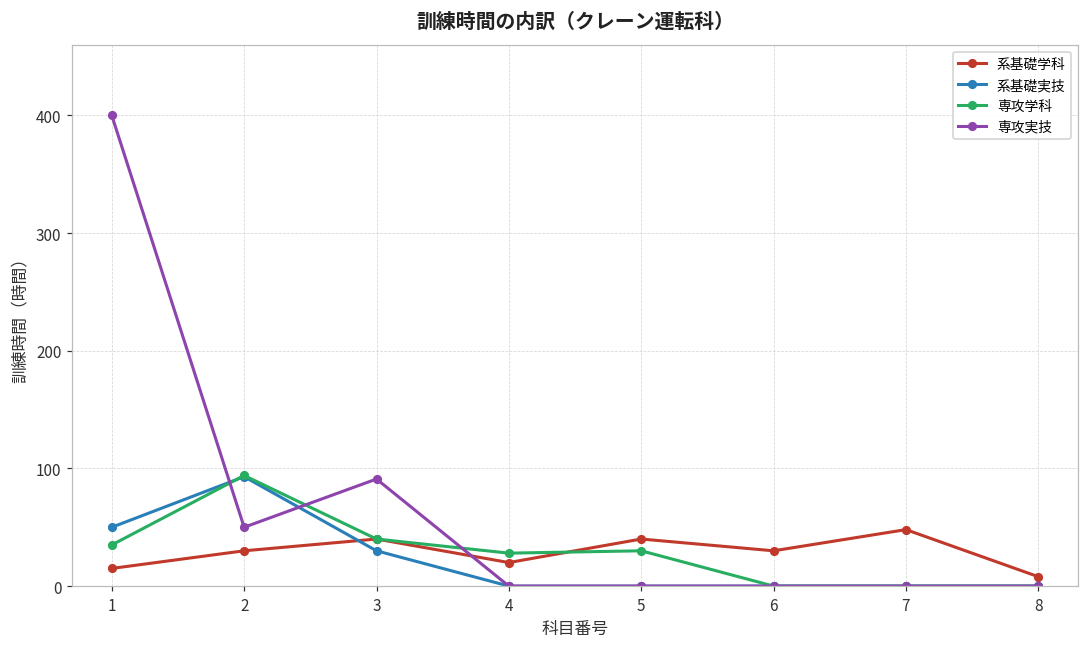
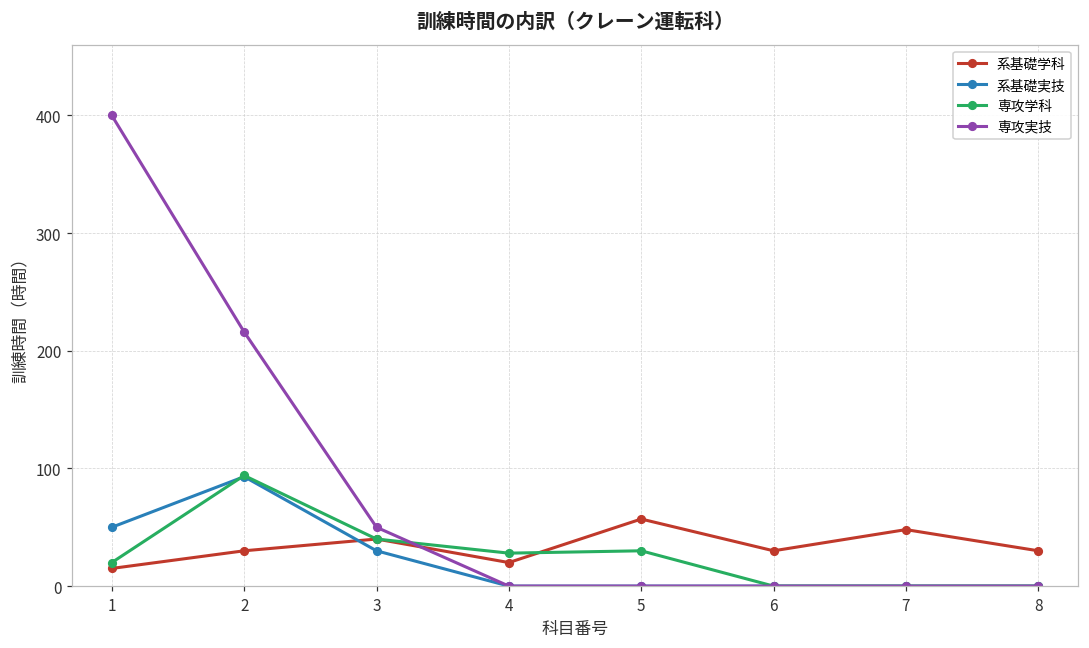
  {
    "系基礎学科": {
      "1": 15,
      "2": 30,
      "4": 20,
-     "5": 40,
+     "5": 57,
      "6": 30,
      "7": 48,
-     "8": 8
+     "8": 30
    },
    "系基礎実技": {
      "1": 50,
      "3": 30
    },
    "専攻学科": {
-     "1": 35,
+     "1": 20,
      "4": 28,
      "5": 30
    },
    "専攻実技": {
      "1": 400,
-     "2": 50,
-     "3": 91
+     "2": 216,
+     "3": 50
    }
  }
